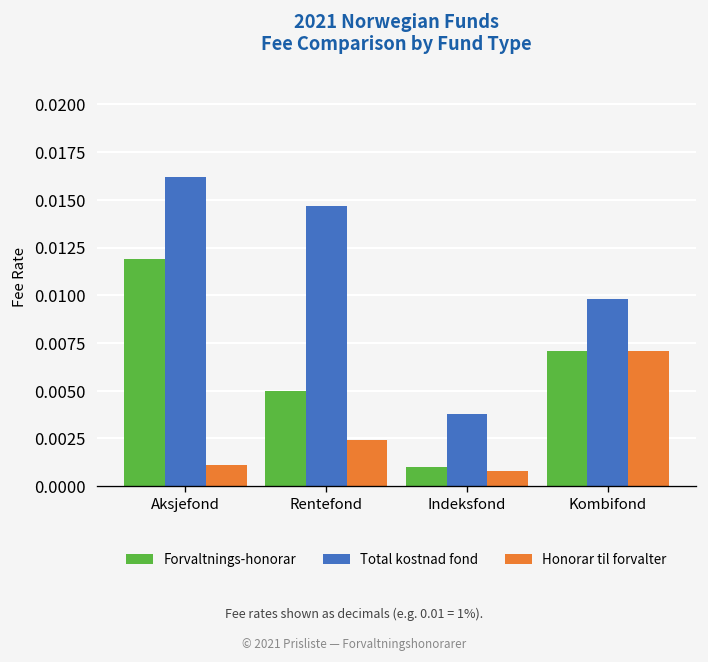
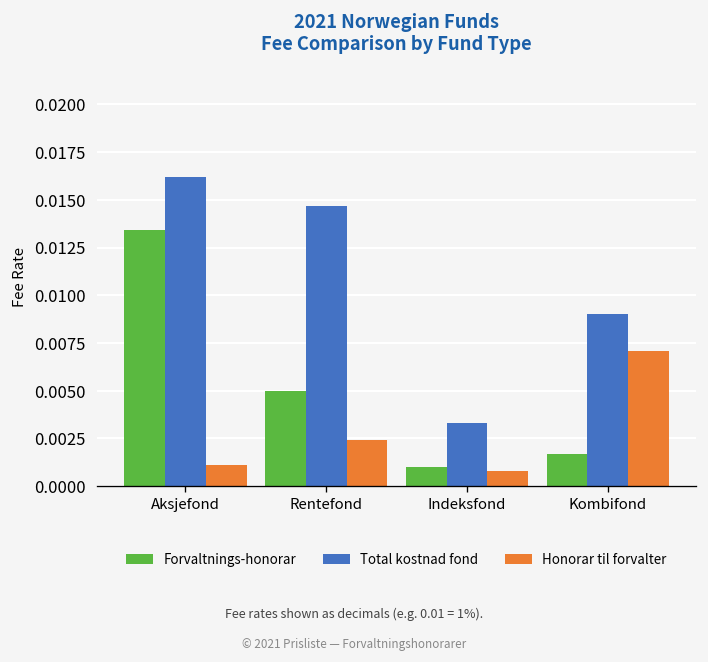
  {
    "Forvaltnings-honorar": {
-     "Aksjefond": 0.0119,
+     "Aksjefond": 0.0134,
      "Rentefond": 0.0050,
      "Indeksfond": 0.0010,
-     "Kombifond": 0.0071
+     "Kombifond": 0.0017
    },
    "Total kostnad fond": {
      "Aksjefond": 0.0162,
      "Rentefond": 0.0147,
-     "Indeksfond": 0.0038,
-     "Kombifond": 0.0098
+     "Indeksfond": 0.0033,
+     "Kombifond": 0.0090
    },
    "Honorar til forvalter": {
      "Aksjefond": 0.0011,
      "Rentefond": 0.0024,
      "Indeksfond": 0.0008,
      "Kombifond": 0.0071
    }
  }
